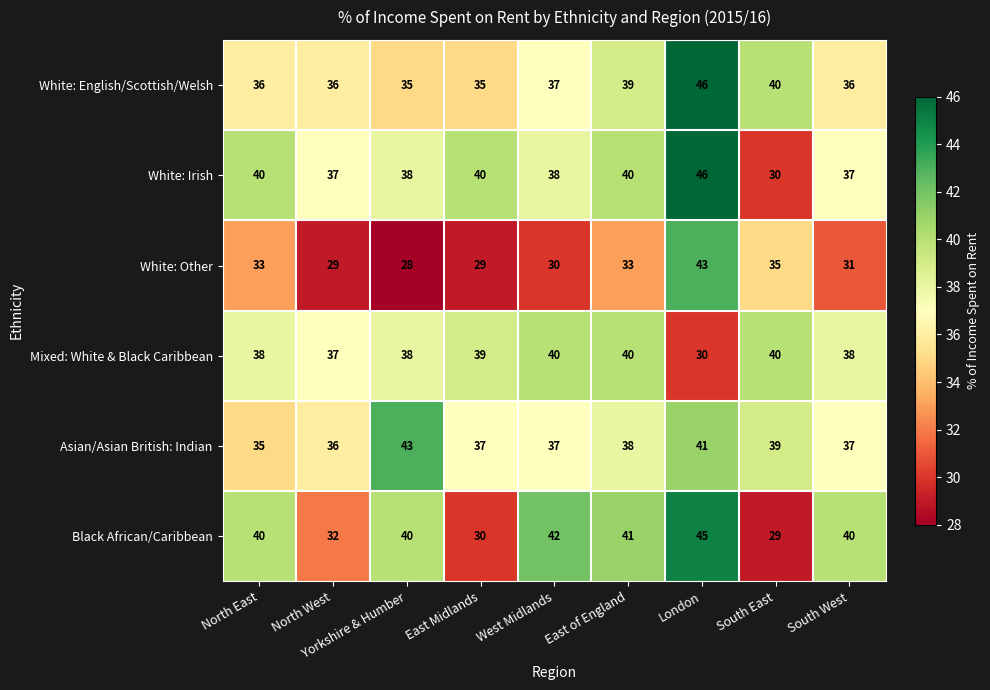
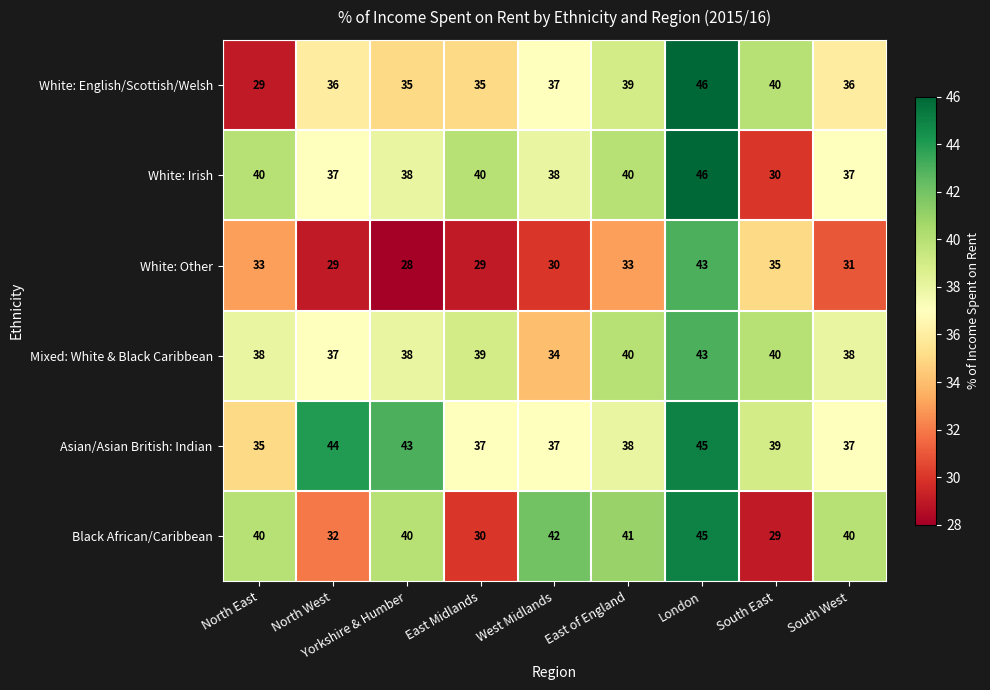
  {
    "White: English/Scottish/Welsh": {
-     "North East": 36,
+     "North East": 29,
      "North West": 36,
      "Yorkshire & Humber": 35,
      "East Midlands": 35,
      "West Midlands": 37,
      "East of England": 39,
      "London": 46,
      "South East": 40,
      "South West": 36
    },
    "White: Irish": {
      "North East": 40,
      "North West": 37,
      "Yorkshire & Humber": 38,
      "East Midlands": 40,
      "West Midlands": 38,
      "East of England": 40,
      "London": 46,
      "South East": 30,
      "South West": 37
    },
    "White: Other": {
      "North East": 33,
      "North West": 29,
      "Yorkshire & Humber": 28,
      "East Midlands": 29,
      "West Midlands": 30,
      "East of England": 33,
      "London": 43,
      "South East": 35,
      "South West": 31
    },
    "Mixed: White & Black Caribbean": {
      "North East": 38,
      "North West": 37,
      "Yorkshire & Humber": 38,
      "East Midlands": 39,
-     "West Midlands": 40,
+     "West Midlands": 34,
      "East of England": 40,
-     "London": 30,
+     "London": 43,
      "South East": 40,
      "South West": 38
    },
    "Asian/Asian British: Indian": {
      "North East": 35,
-     "North West": 36,
+     "North West": 44,
      "Yorkshire & Humber": 43,
      "East Midlands": 37,
      "West Midlands": 37,
      "East of England": 38,
-     "London": 41,
+     "London": 45,
      "South East": 39,
      "South West": 37
    },
    "Black African/Caribbean": {
      "North East": 40,
      "North West": 32,
      "Yorkshire & Humber": 40,
      "East Midlands": 30,
      "West Midlands": 42,
      "East of England": 41,
      "London": 45,
      "South East": 29,
      "South West": 40
    }
  }
